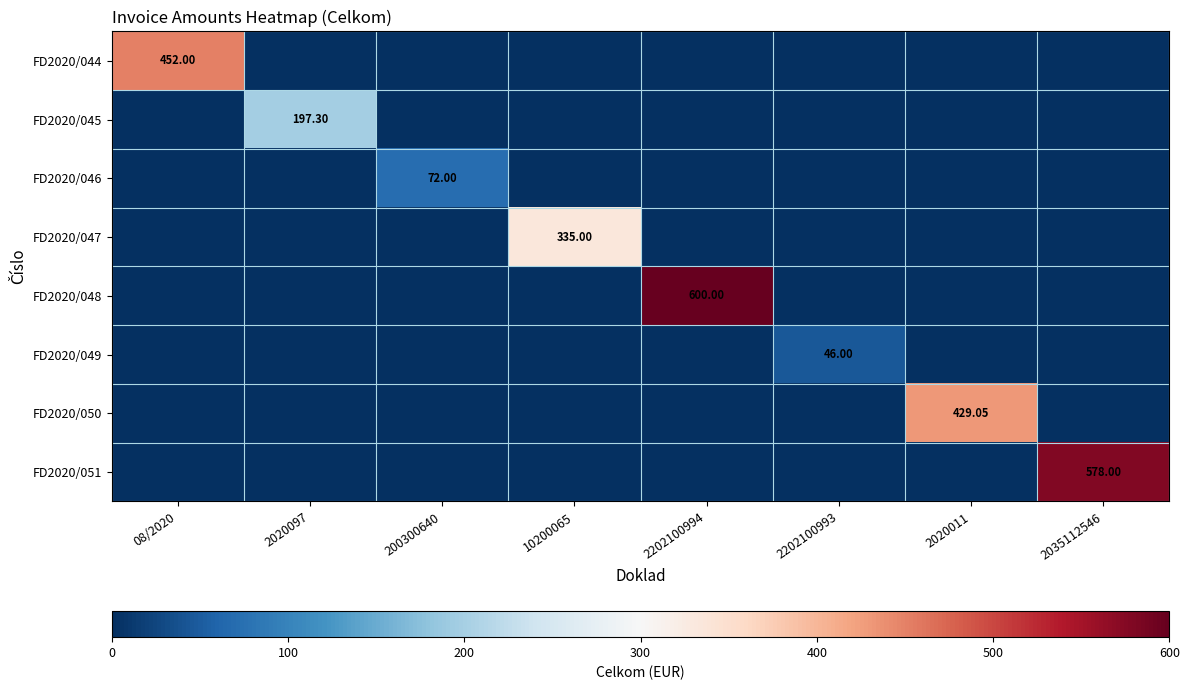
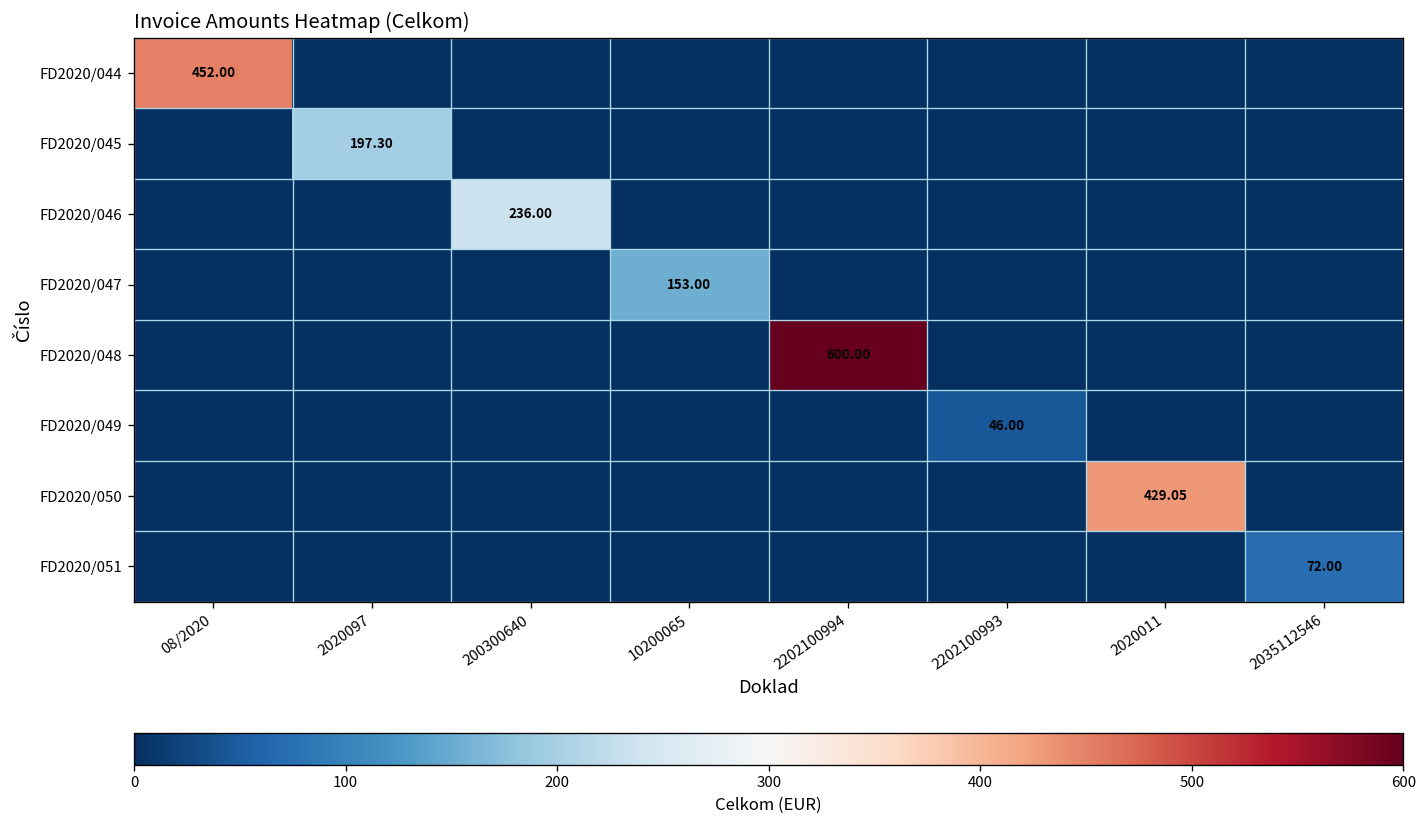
  {
    "FD2020/044": {
      "08/2020": 452.00
    },
    "FD2020/045": {
      "2020097": 197.30
    },
    "FD2020/046": {
-     "200300640": 72.00
+     "200300640": 236.00
    },
    "FD2020/047": {
-     "10200065": 335.00
+     "10200065": 153.00
    },
    "FD2020/048": {
      "2202100994": 600.00
    },
    "FD2020/049": {
      "2202100993": 46.00
    },
    "FD2020/050": {
      "2020011": 429.05
    },
    "FD2020/051": {
-     "2035112546": 578.00
+     "2035112546": 72.00
    }
  }
